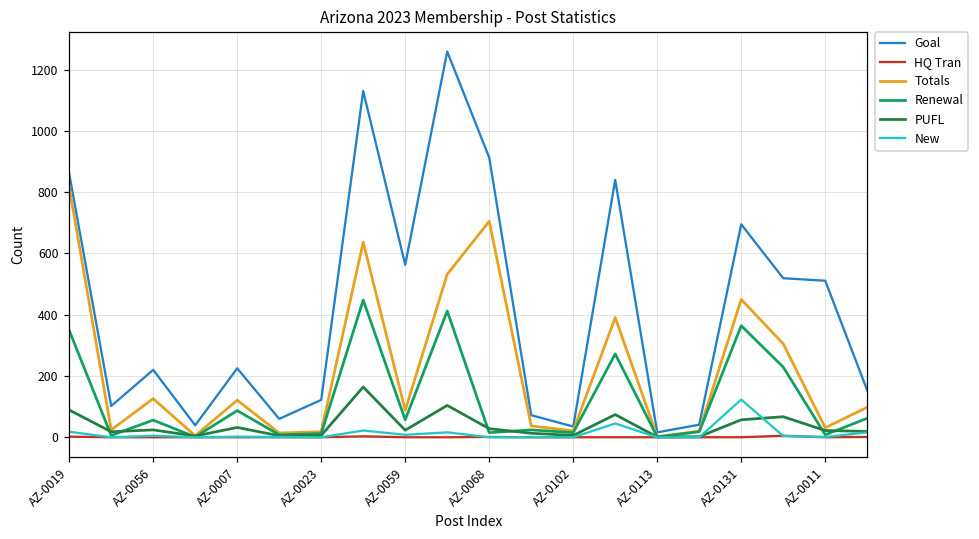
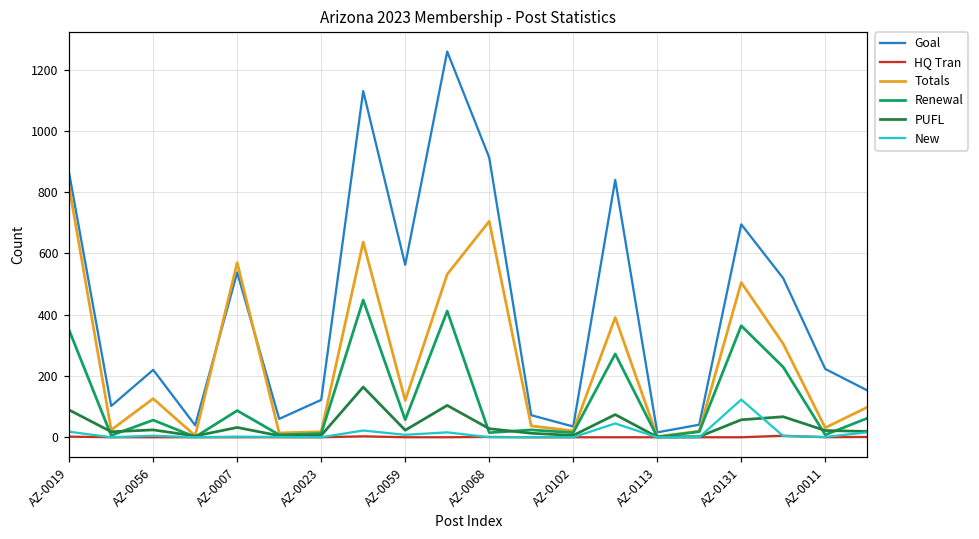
  {
    "Goal": {
      "AZ-0019": 860,
      "AZ-0056": 220,
-     "AZ-0007": 230,
+     "AZ-0007": 540,
      "AZ-0023": 120,
      "AZ-0059": 560,
      "AZ-0068": 910,
      "AZ-0102": 40,
      "AZ-0113": 20,
      "AZ-0131": 700,
-     "AZ-0011": 510
+     "AZ-0011": 220
    },
    "HQ Tran": {
      "AZ-0019": 0,
      "AZ-0131": 0
    },
    "Totals": {
      "AZ-0019": 820,
      "AZ-0056": 130,
-     "AZ-0007": 120,
-     "AZ-0059": 90,
+     "AZ-0007": 570,
+     "AZ-0059": 120,
      "AZ-0068": 710,
-     "AZ-0131": 450
+     "AZ-0131": 510
    },
    "New": {
      "AZ-0019": 20,
      "AZ-0131": 120
    }
  }
